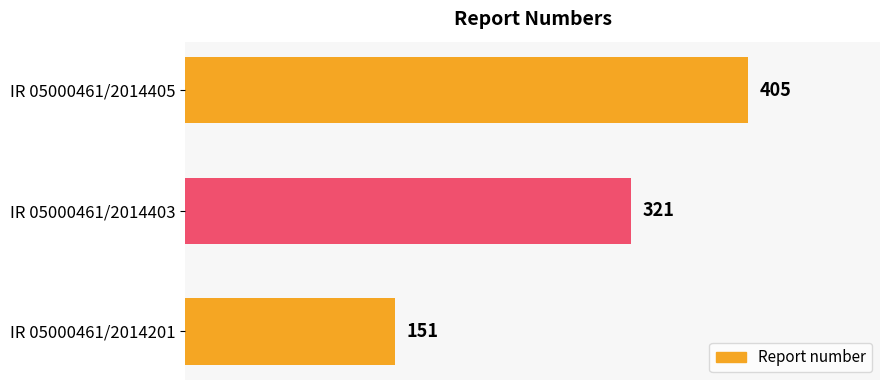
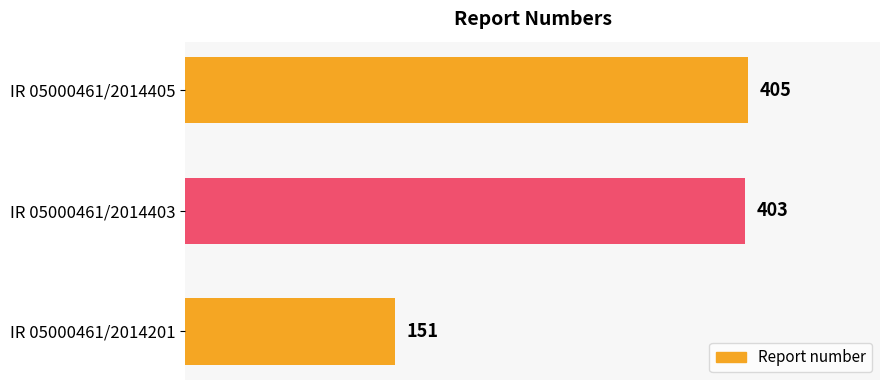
  {
    "IR 05000461/2014405": 405,
-   "IR 05000461/2014403": 321,
+   "IR 05000461/2014403": 403,
    "IR 05000461/2014201": 151
  }
